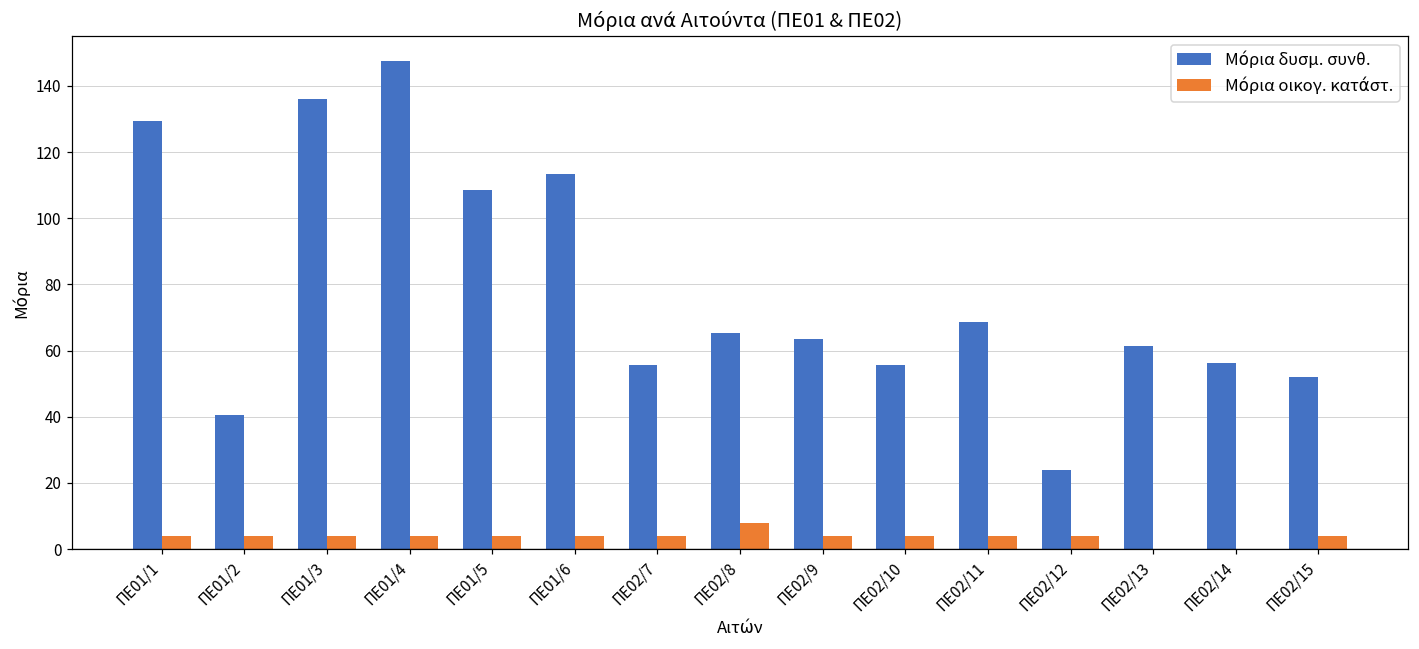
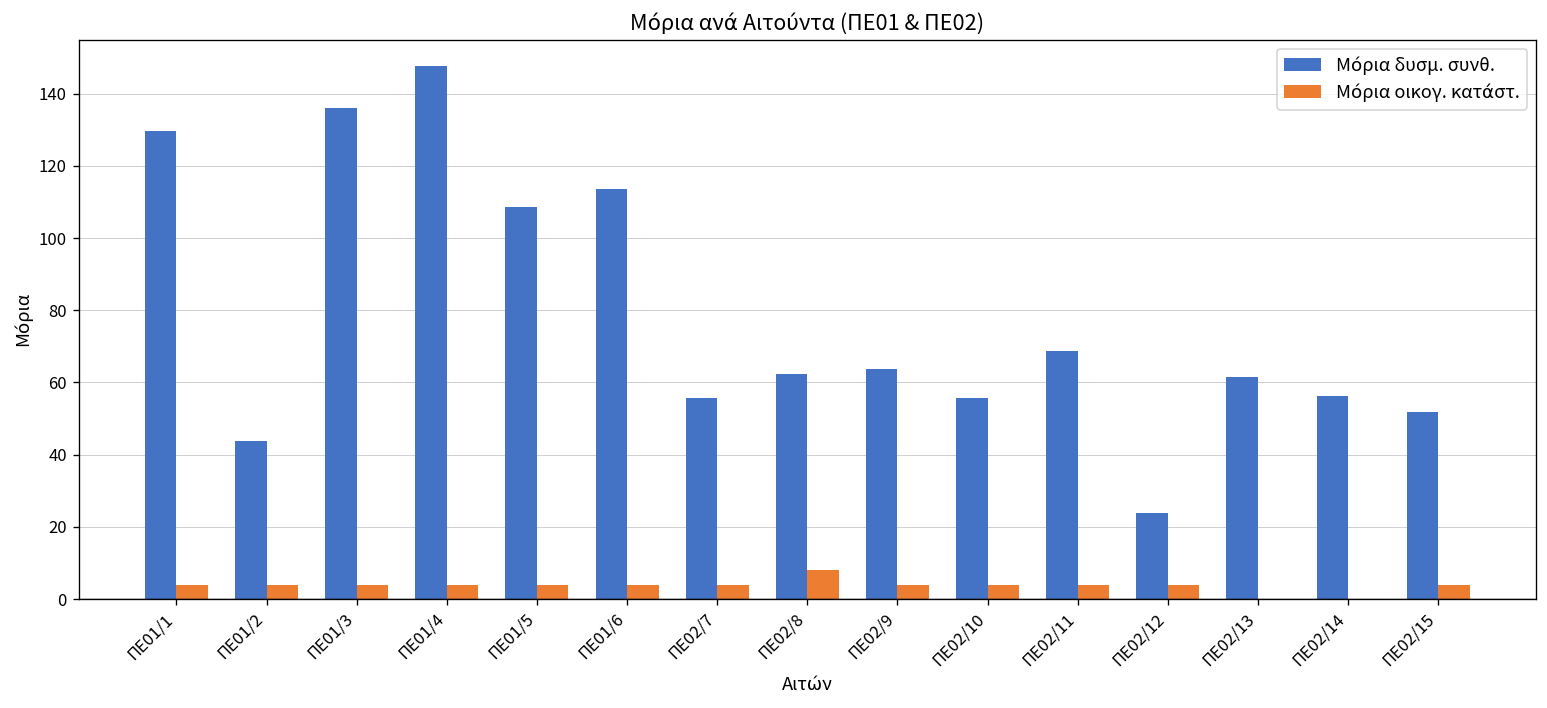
  {
    "Μόρια δυσμ. συνθ.": {
      "ΠΕ01/1": 130,
-     "ΠΕ01/2": 41,
+     "ΠΕ01/2": 44,
      "ΠΕ01/3": 136,
      "ΠΕ01/4": 148,
      "ΠΕ01/5": 109,
      "ΠΕ01/6": 114,
      "ΠΕ02/7": 56,
-     "ΠΕ02/8": 65,
+     "ΠΕ02/8": 62,
      "ΠΕ02/9": 64,
      "ΠΕ02/10": 56,
      "ΠΕ02/11": 69,
      "ΠΕ02/12": 24,
      "ΠΕ02/13": 61,
      "ΠΕ02/14": 56,
      "ΠΕ02/15": 52
    },
    "Μόρια οικογ. κατάστ.": {
      "ΠΕ01/1": 4,
      "ΠΕ01/2": 4,
      "ΠΕ01/3": 4,
      "ΠΕ01/4": 4,
      "ΠΕ01/5": 4,
      "ΠΕ01/6": 4,
      "ΠΕ02/7": 4,
      "ΠΕ02/8": 8,
      "ΠΕ02/9": 4,
      "ΠΕ02/10": 4,
      "ΠΕ02/11": 4,
      "ΠΕ02/12": 4,
      "ΠΕ02/13": 0,
      "ΠΕ02/14": 0,
      "ΠΕ02/15": 4
    }
  }
